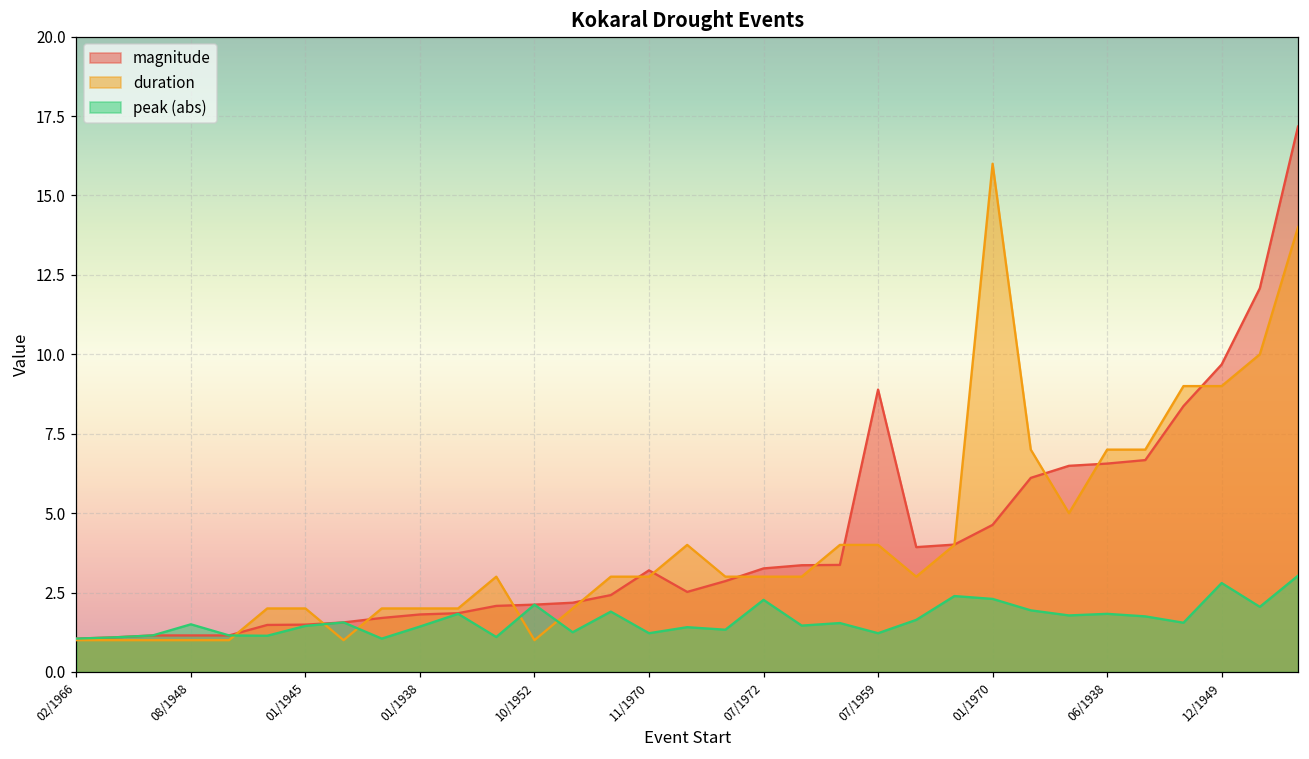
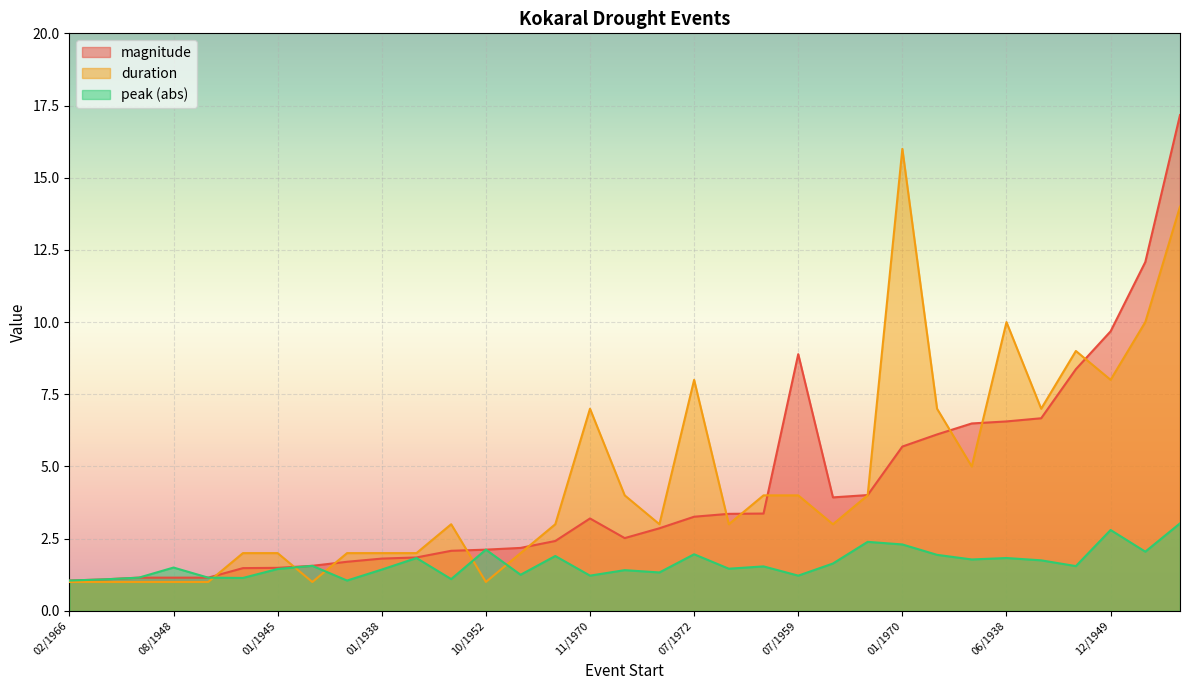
  {
    "magnitude": {
      "08/1948": 1.2,
      "01/1938": 1.8,
      "11/1970": 3.2,
      "07/1972": 3.3,
      "07/1959": 8.9,
-     "01/1970": 4.6,
+     "01/1970": 5.7,
      "06/1938": 6.6,
      "12/1949": 9.7
    },
    "duration": {
      "08/1948": 1,
      "01/1945": 2,
      "01/1938": 2,
      "10/1952": 1,
-     "11/1970": 3,
-     "07/1972": 3,
+     "11/1970": 7,
+     "07/1972": 8,
      "07/1959": 4,
      "01/1970": 16,
-     "06/1938": 7,
-     "12/1949": 9
+     "06/1938": 10,
+     "12/1949": 8
    },
    "peak (abs)": {
      "08/1948": 1.5,
      "01/1938": 1.4,
      "11/1970": 1.2,
-     "07/1972": 2.3,
+     "07/1972": 2.0,
      "07/1959": 1.2,
      "01/1970": 2.3,
      "06/1938": 1.8,
      "12/1949": 2.8
    }
  }
